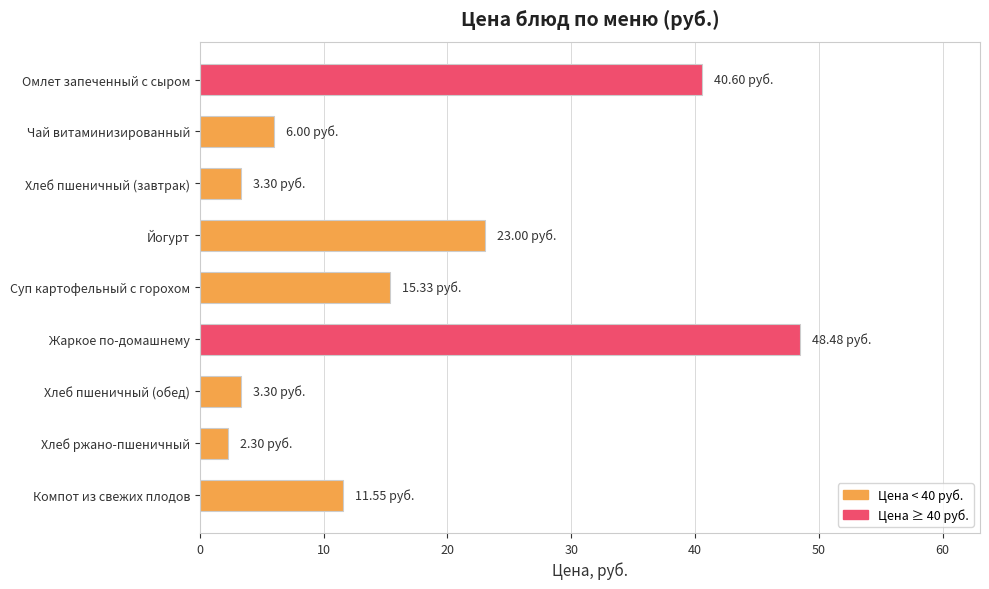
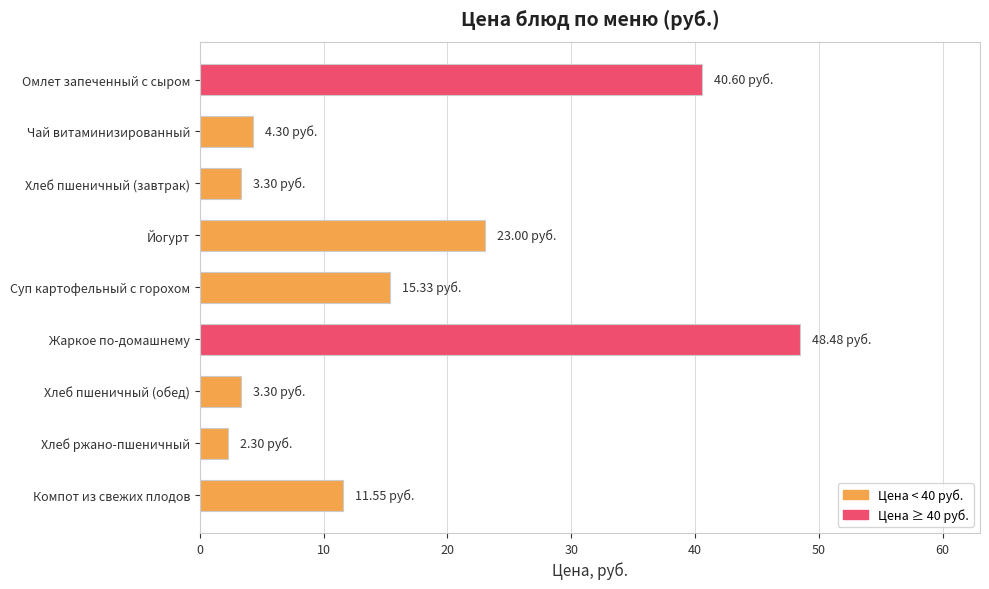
  {
    "Омлет запеченный с сыром": 40.60,
-   "Чай витаминизированный": 6.00,
+   "Чай витаминизированный": 4.30,
    "Хлеб пшеничный (завтрак)": 3.30,
    "Йогурт": 23.00,
    "Суп картофельный с горохом": 15.33,
    "Жаркое по-домашнему": 48.48,
    "Хлеб пшеничный (обед)": 3.30,
    "Хлеб ржано-пшеничный": 2.30,
    "Компот из свежих плодов": 11.55
  }
